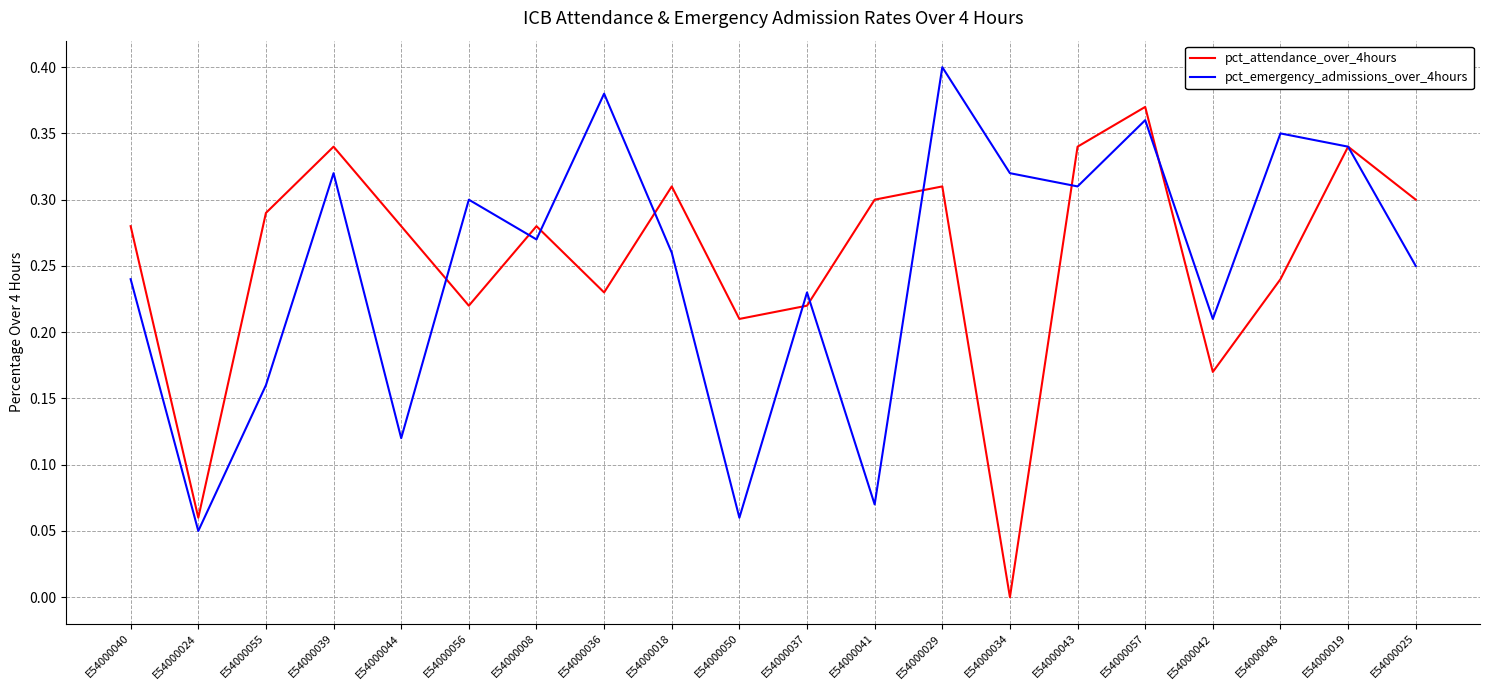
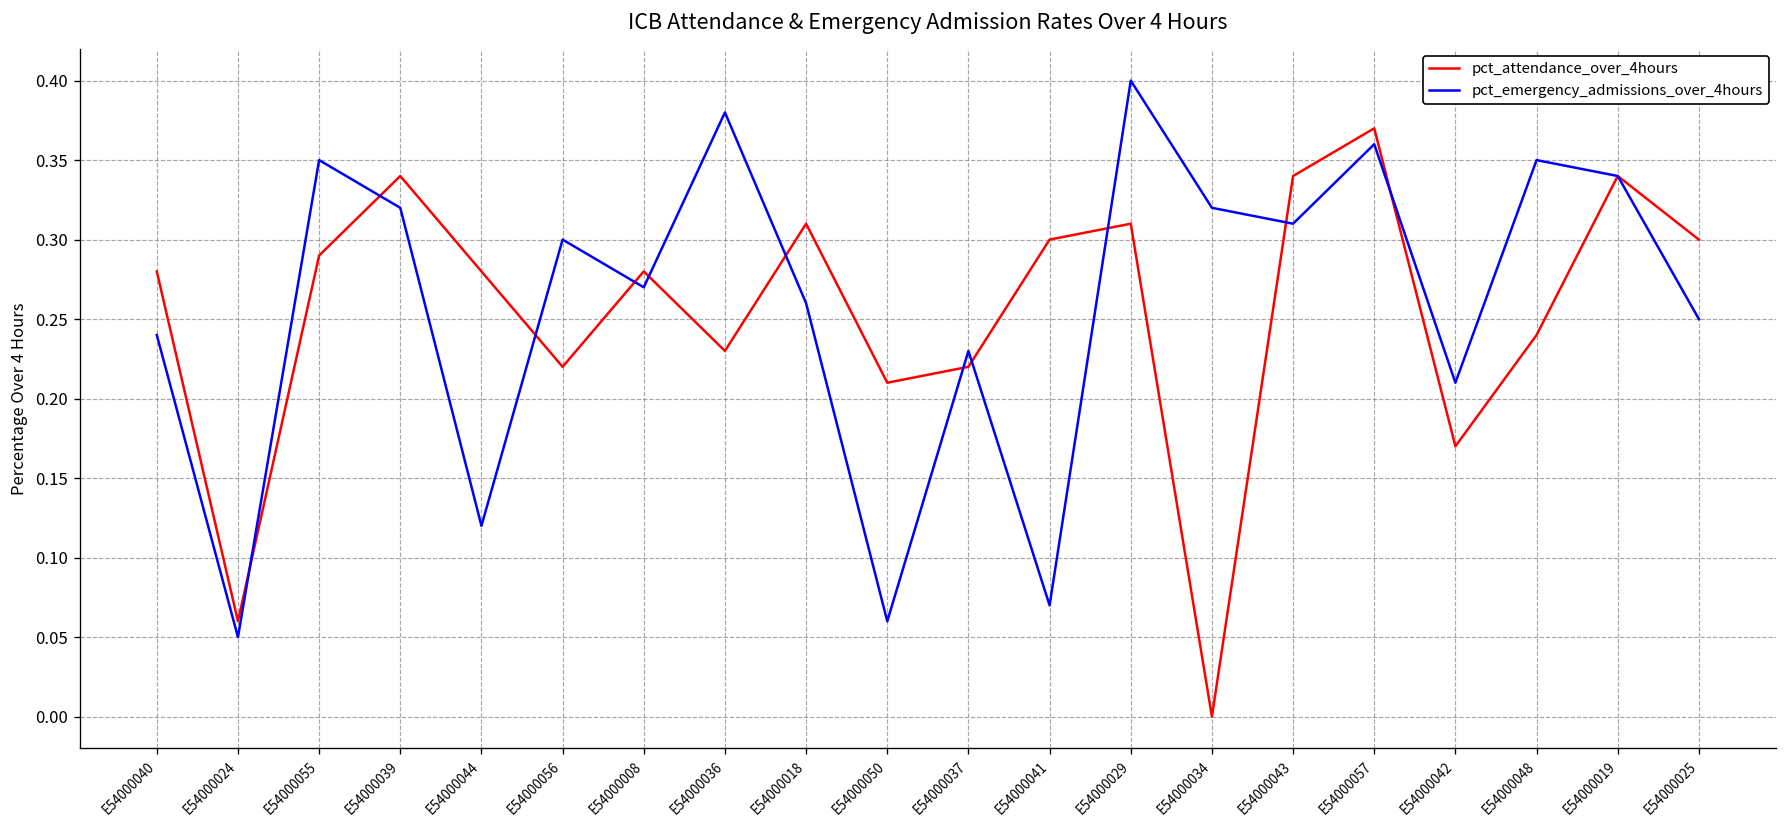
  {
    "pct_attendance_over_4hours": {
      "E54000040": 0.28,
      "E54000024": 0.06,
      "E54000055": 0.29,
      "E54000039": 0.34,
      "E54000044": 0.28,
      "E54000056": 0.22,
      "E54000008": 0.28,
      "E54000036": 0.23,
      "E54000018": 0.31,
      "E54000050": 0.21,
      "E54000037": 0.22,
      "E54000041": 0.30,
      "E54000029": 0.31,
      "E54000034": 0.00,
      "E54000043": 0.34,
      "E54000057": 0.37,
      "E54000042": 0.17,
      "E54000048": 0.24,
      "E54000025": 0.30
    },
    "pct_emergency_admissions_over_4hours": {
      "E54000040": 0.24,
      "E54000024": 0.05,
-     "E54000055": 0.16,
+     "E54000055": 0.35,
      "E54000039": 0.32,
      "E54000044": 0.12,
      "E54000056": 0.30,
      "E54000008": 0.27,
      "E54000036": 0.38,
      "E54000018": 0.26,
      "E54000050": 0.06,
      "E54000037": 0.23,
      "E54000041": 0.07,
      "E54000029": 0.40,
      "E54000034": 0.32,
      "E54000043": 0.31,
      "E54000057": 0.36,
      "E54000042": 0.21,
      "E54000048": 0.35,
      "E54000025": 0.25
    }
  }
